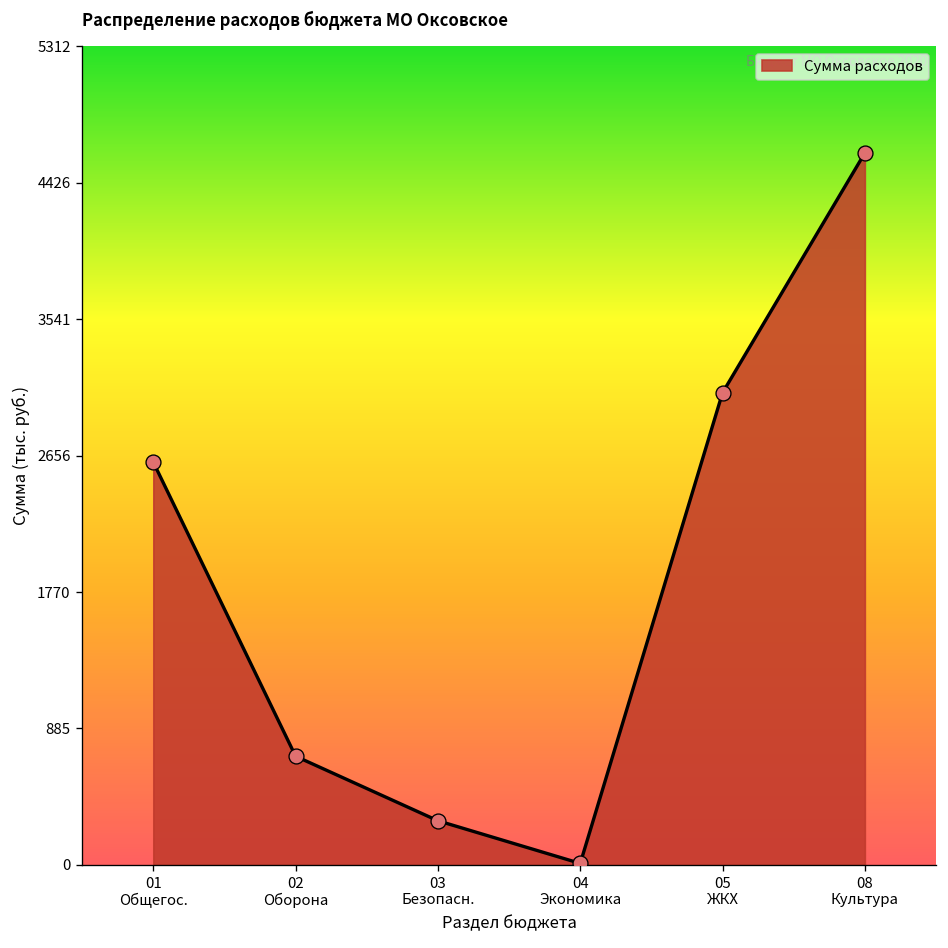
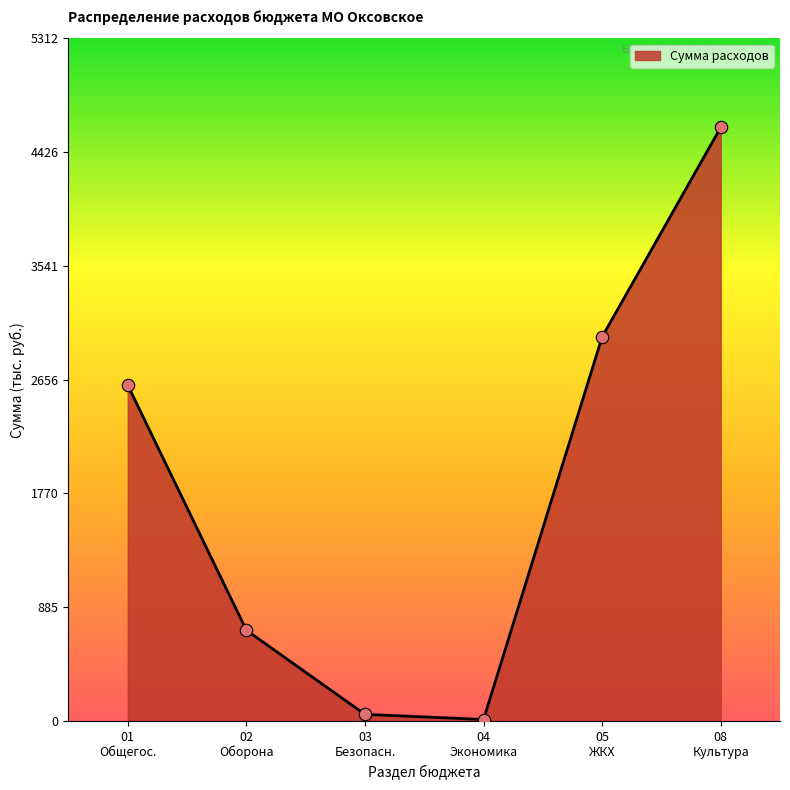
  {
    "01 Общегос.": 2610,
    "02 Оборона": 710,
-   "03 Безопасн.": 290,
+   "03 Безопасн.": 50,
    "04 Экономика": 10,
-   "05 ЖКХ": 3060,
+   "05 ЖКХ": 2990,
    "08 Культура": 4620
  }
